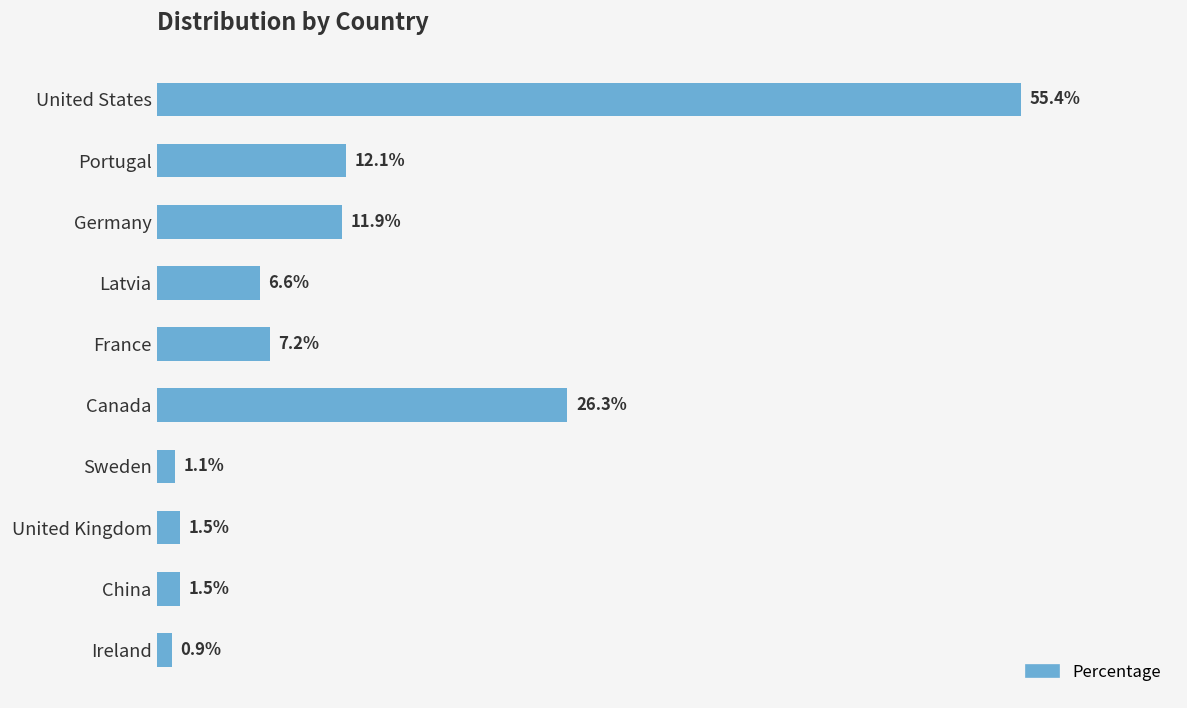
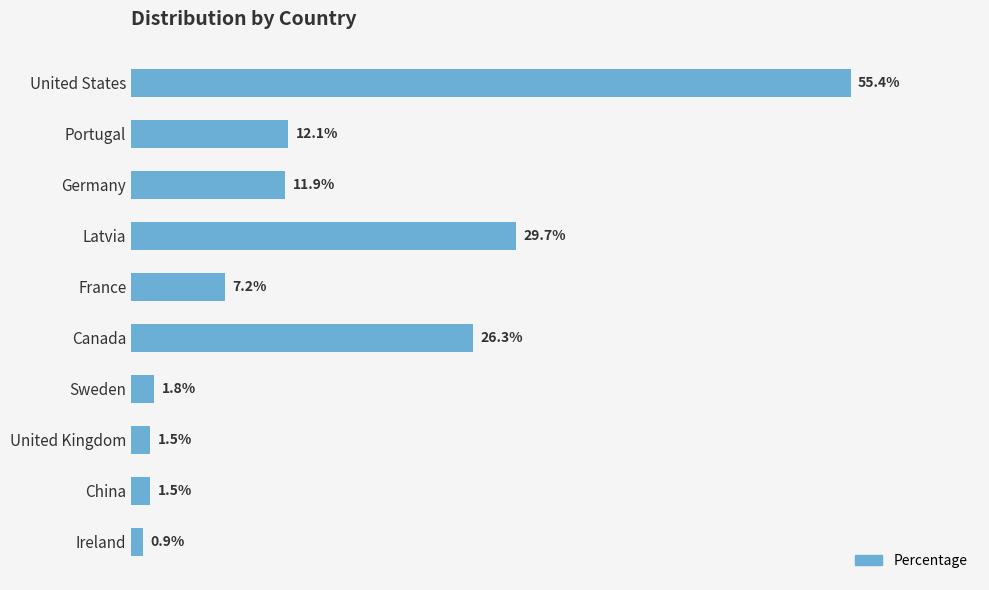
  {
    "United States": "55.4%",
    "Portugal": "12.1%",
    "Germany": "11.9%",
-   "Latvia": "6.6%",
+   "Latvia": "29.7%",
    "France": "7.2%",
    "Canada": "26.3%",
-   "Sweden": "1.1%",
+   "Sweden": "1.8%",
    "United Kingdom": "1.5%",
    "China": "1.5%",
    "Ireland": "0.9%"
  }
